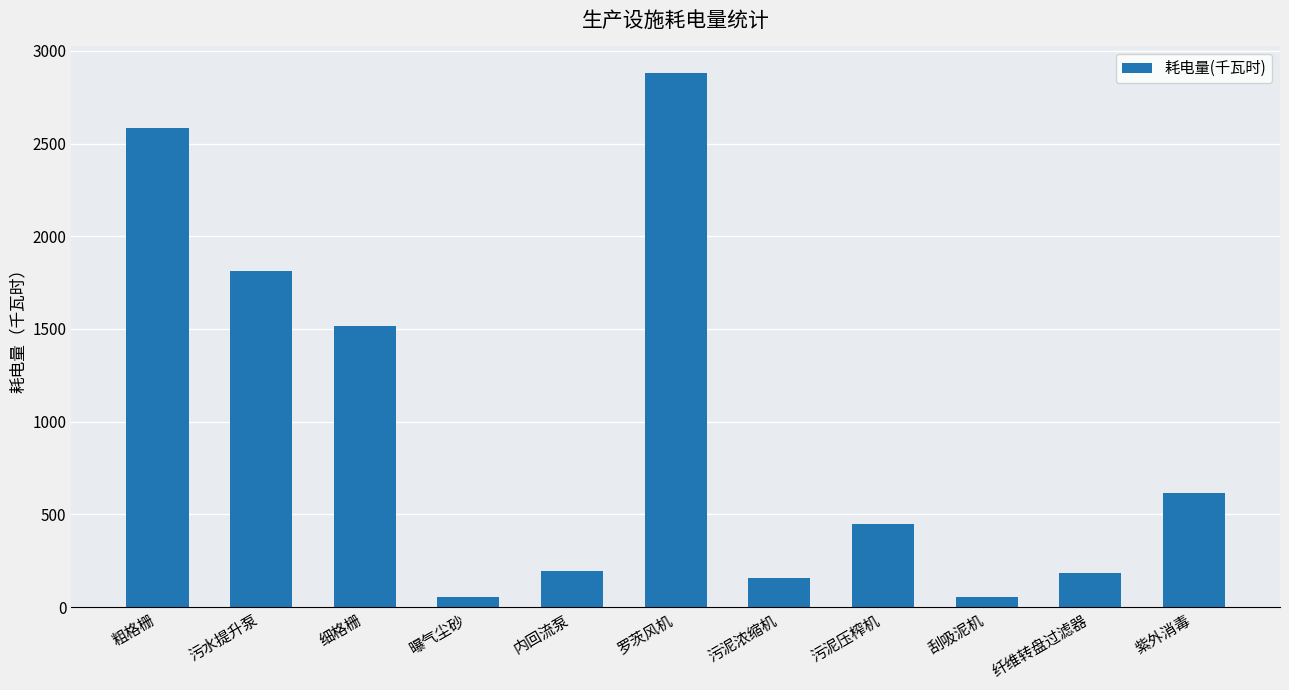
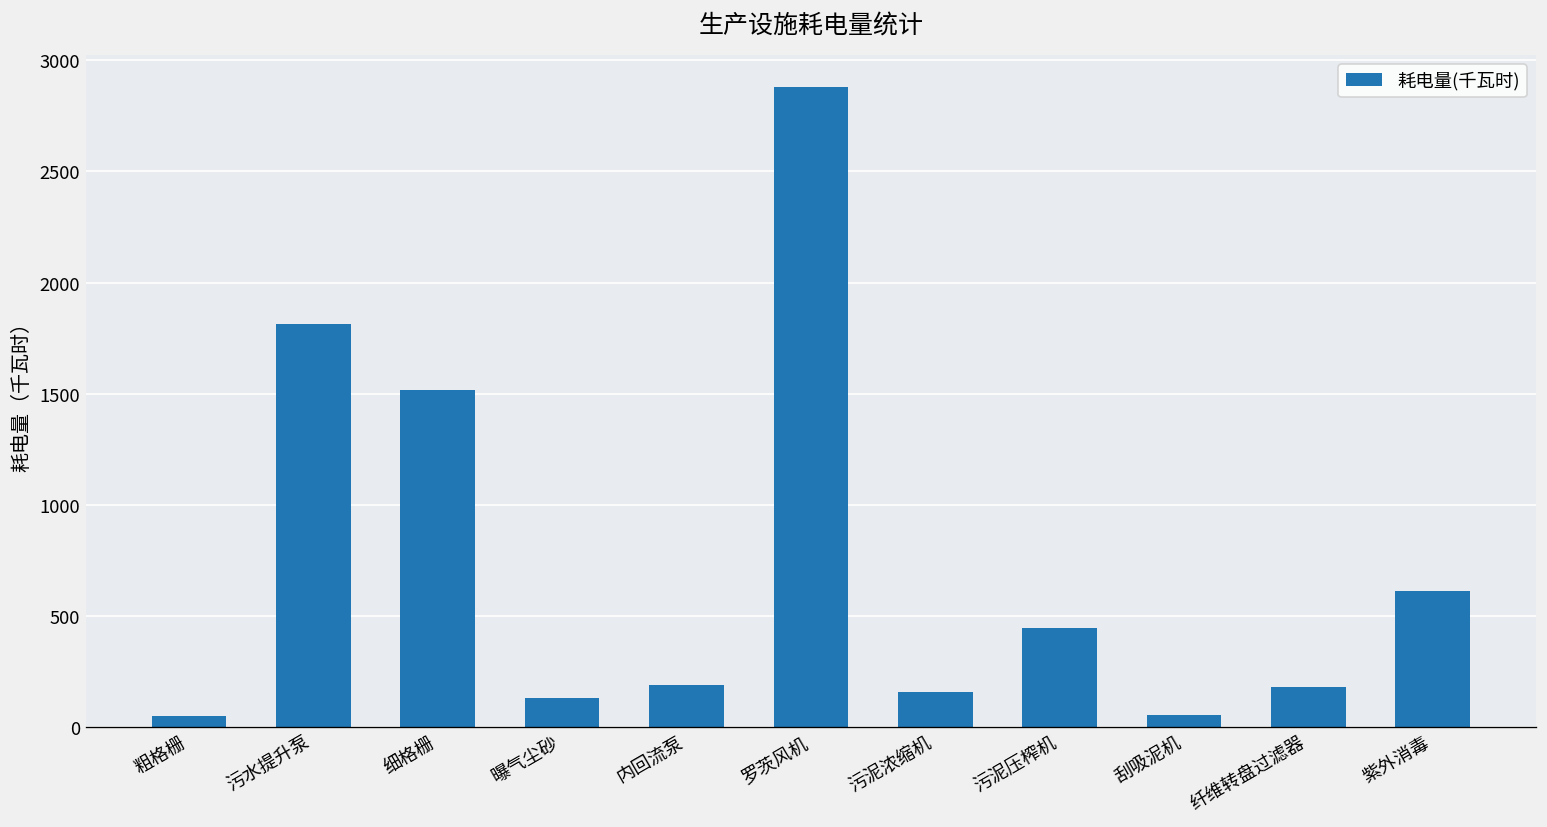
  {
-   "粗格栅": 2580,
+   "粗格栅": 50,
    "污水提升泵": 1810,
    "细格栅": 1520,
-   "曝气尘砂": 50,
+   "曝气尘砂": 130,
    "内回流泵": 190,
    "罗茨风机": 2880,
    "污泥浓缩机": 160,
    "污泥压榨机": 450,
    "刮吸泥机": 50,
    "纤维转盘过滤器": 180,
    "紫外消毒": 610
  }
